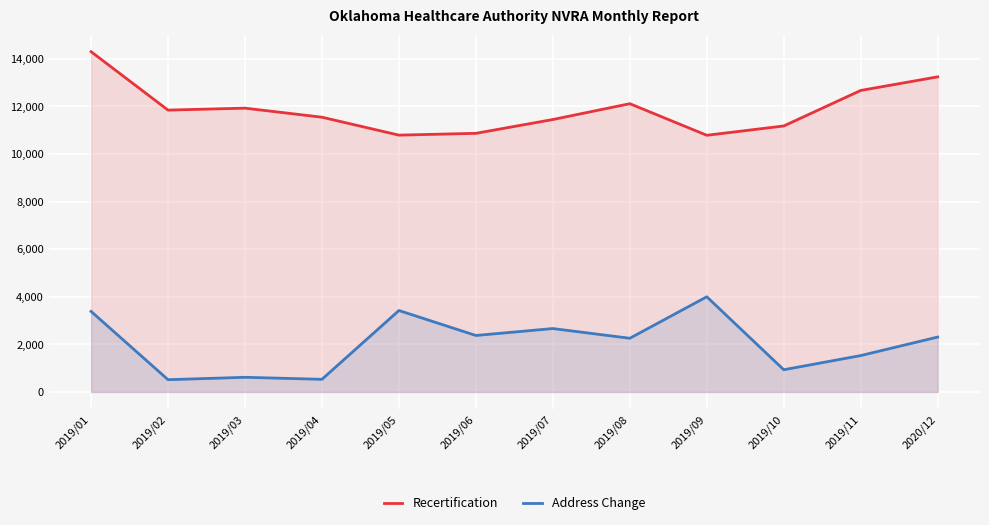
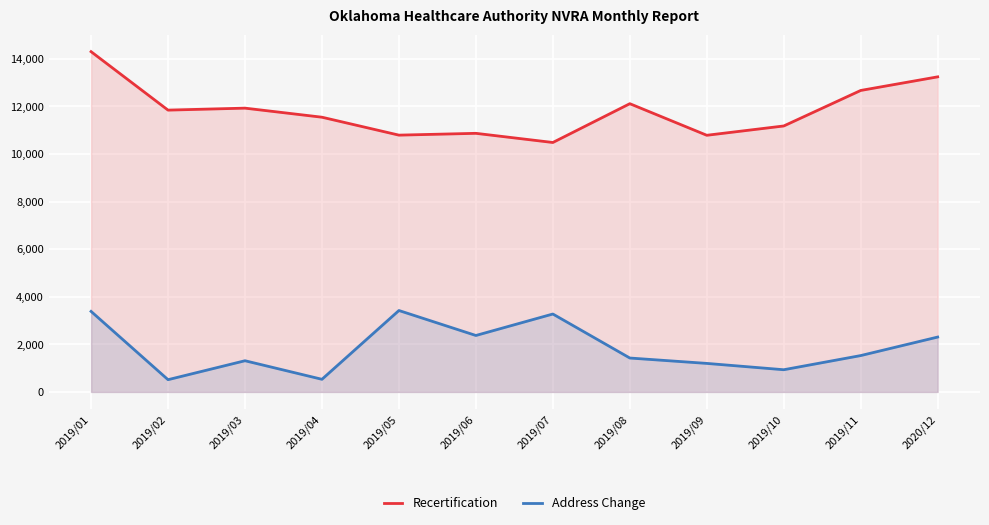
  {
    "Recertification": {
      "2019/01": "14,300",
      "2019/02": "11,800",
      "2019/03": "11,900",
      "2019/04": "11,500",
      "2019/05": "10,800",
      "2019/06": "10,900",
-     "2019/07": "11,400",
+     "2019/07": "10,500",
      "2019/08": "12,100",
      "2019/09": "10,800",
      "2019/10": "11,200",
      "2019/11": "12,700",
      "2020/12": "13,200"
    },
    "Address Change": {
      "2019/01": "3,400",
      "2019/02": "500",
-     "2019/03": "600",
+     "2019/03": "1,300",
      "2019/04": "500",
      "2019/05": "3,400",
      "2019/06": "2,400",
-     "2019/07": "2,700",
-     "2019/08": "2,300",
-     "2019/09": "4,000",
+     "2019/07": "3,300",
+     "2019/08": "1,400",
+     "2019/09": "1,200",
      "2019/10": "900",
      "2019/11": "1,500",
      "2020/12": "2,300"
    }
  }
